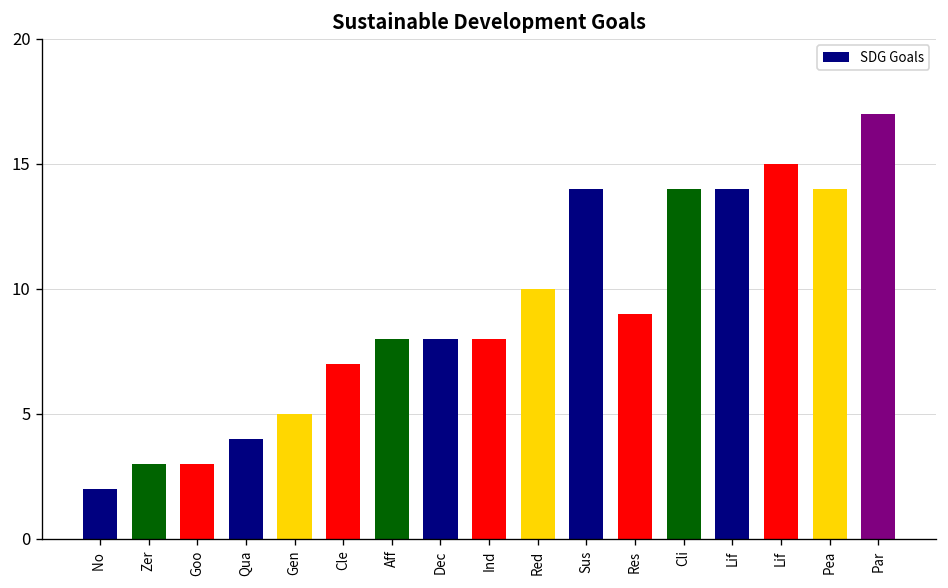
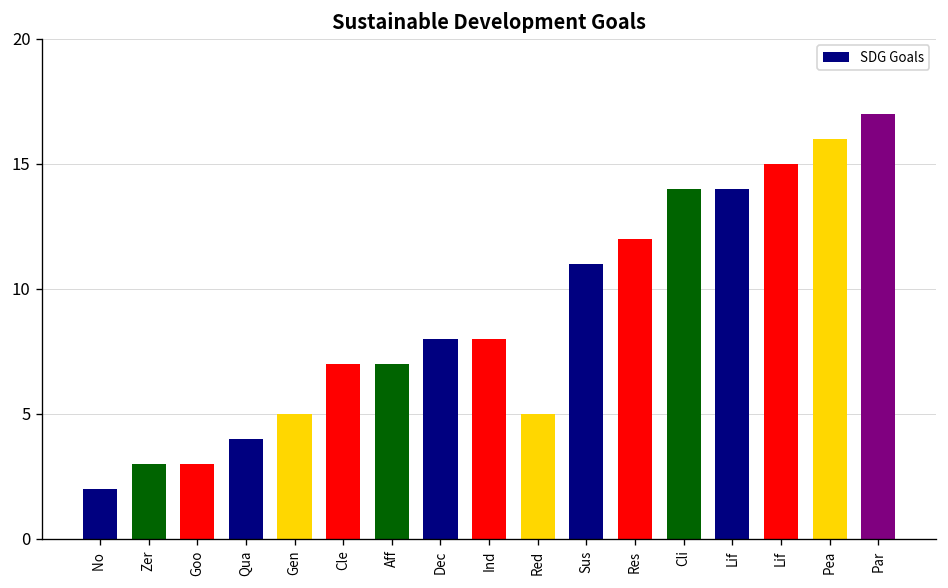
  {
    "No": 2,
    "Zer": 3,
    "Goo": 3,
    "Qua": 4,
    "Gen": 5,
    "Cle": 7,
-   "Aff": 8,
+   "Aff": 7,
    "Dec": 8,
    "Ind": 8,
-   "Red": 10,
-   "Sus": 14,
-   "Res": 9,
+   "Red": 5,
+   "Sus": 11,
+   "Res": 12,
    "Cli": 14,
-   "Pea": 14,
+   "Pea": 16,
    "Par": 17
  }
